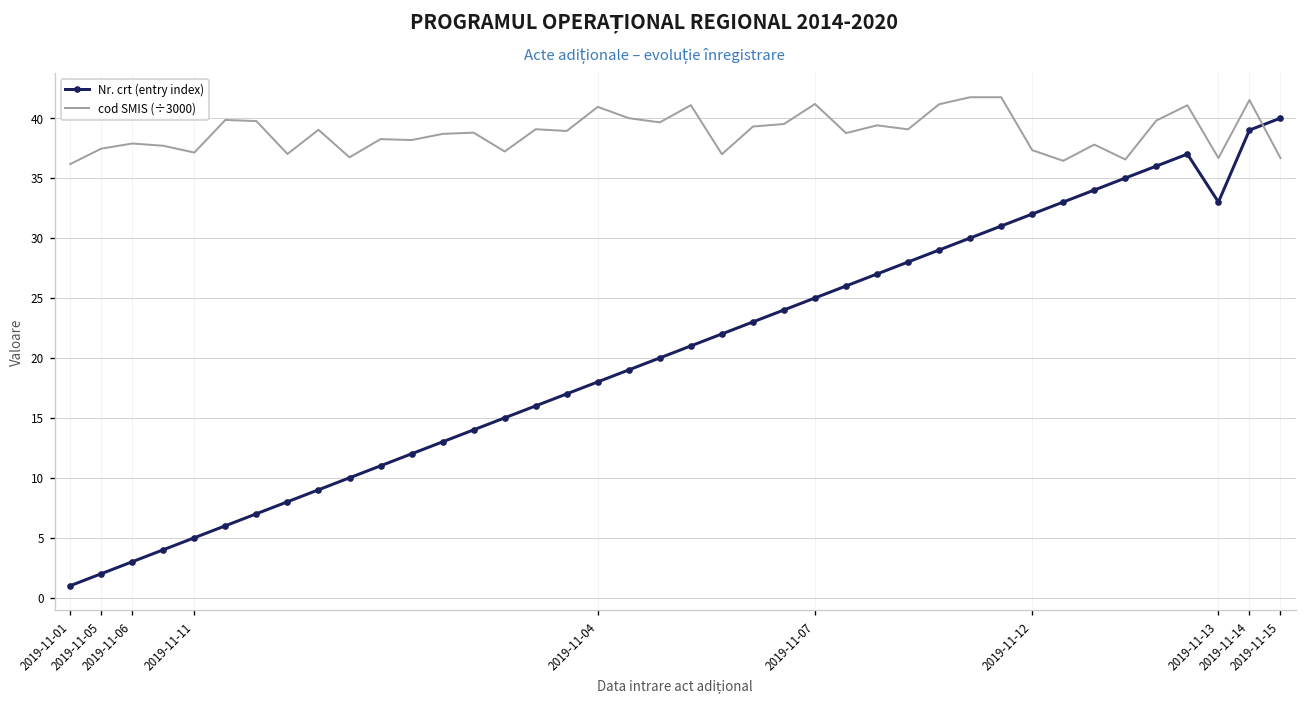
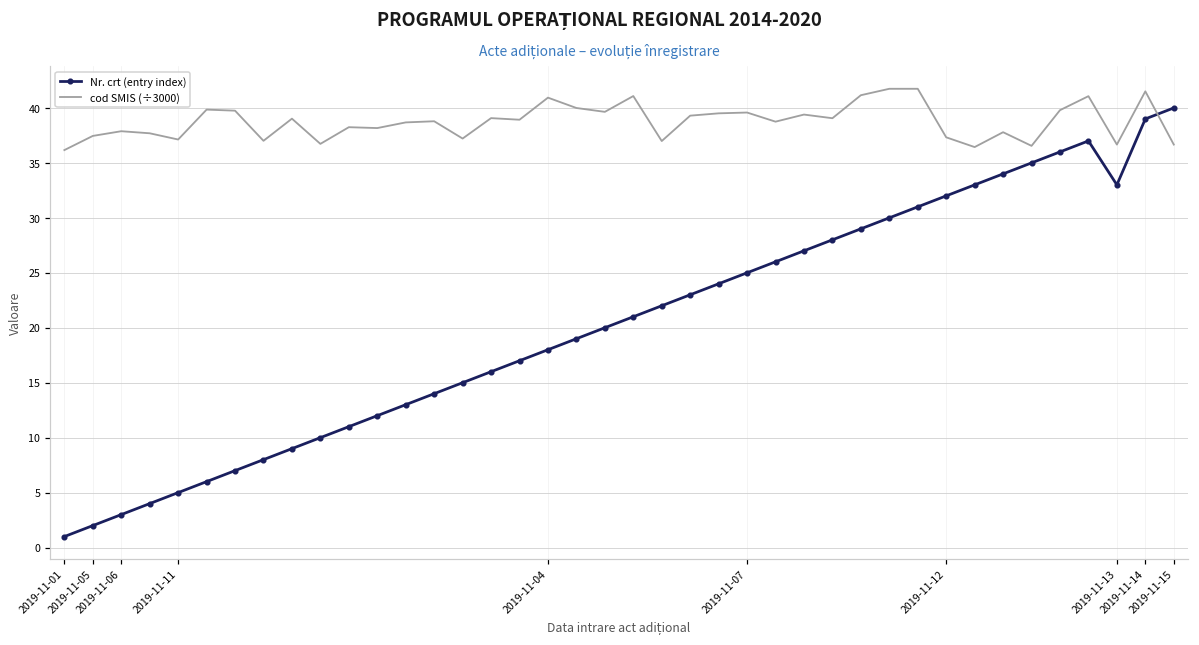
  {
    "Nr. crt (entry index)": {
      "2019-11-07": 25,
      "2019-11-13": 33,
      "2019-11-14": 39,
      "2019-11-15": 40
    },
    "cod SMIS (÷3000)": {
-     "2019-11-07": 41,
+     "2019-11-07": 40,
      "2019-11-13": 37,
      "2019-11-14": 42,
      "2019-11-15": 37
    }
  }
